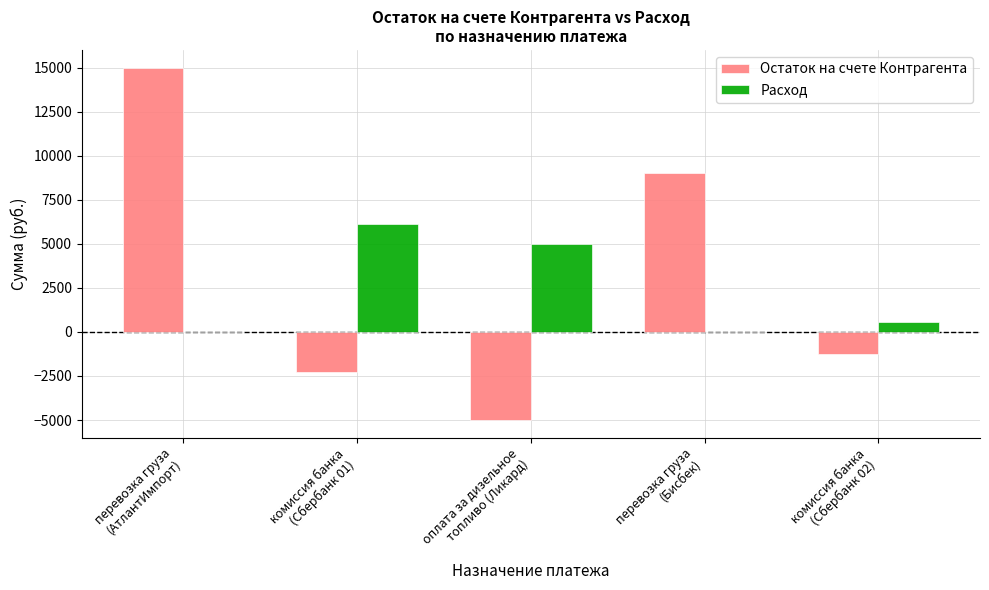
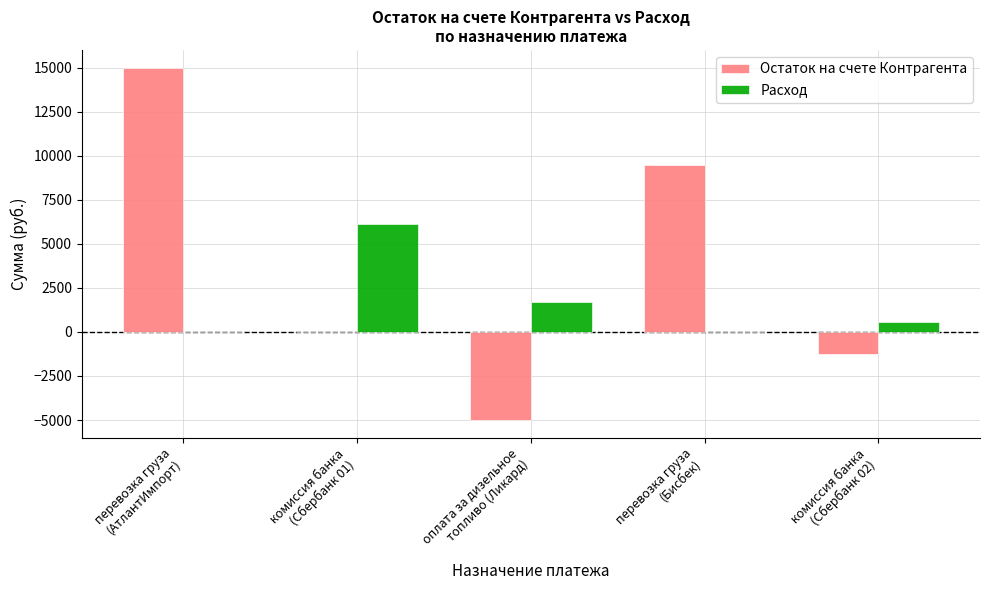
  {
    "Остаток на счете Контрагента": {
      "перевозка груза (АтлантИмпорт)": 15000,
-     "комиссия банка (Сбербанк 01)": -2300,
+     "комиссия банка (Сбербанк 01)": 0,
      "оплата за дизельное топливо (Ликард)": -5000,
-     "перевозка груза (Бисбек)": 9000,
+     "перевозка груза (Бисбек)": 9500,
      "комиссия банка (Сбербанк 02)": -1200
    },
    "Расход": {
      "перевозка груза (АтлантИмпорт)": 0,
      "комиссия банка (Сбербанк 01)": 6100,
-     "оплата за дизельное топливо (Ликард)": 5000,
+     "оплата за дизельное топливо (Ликард)": 1700,
      "перевозка груза (Бисбек)": 0,
      "комиссия банка (Сбербанк 02)": 500
    }
  }
